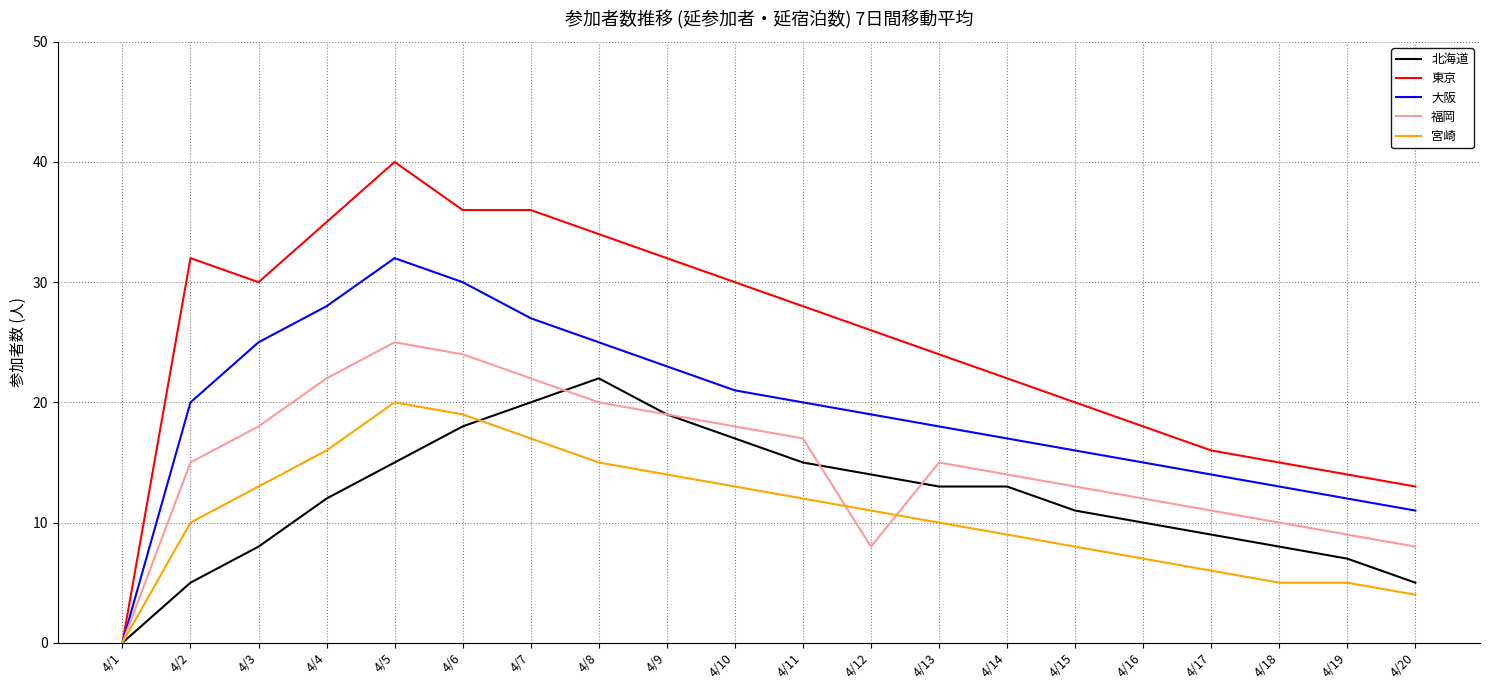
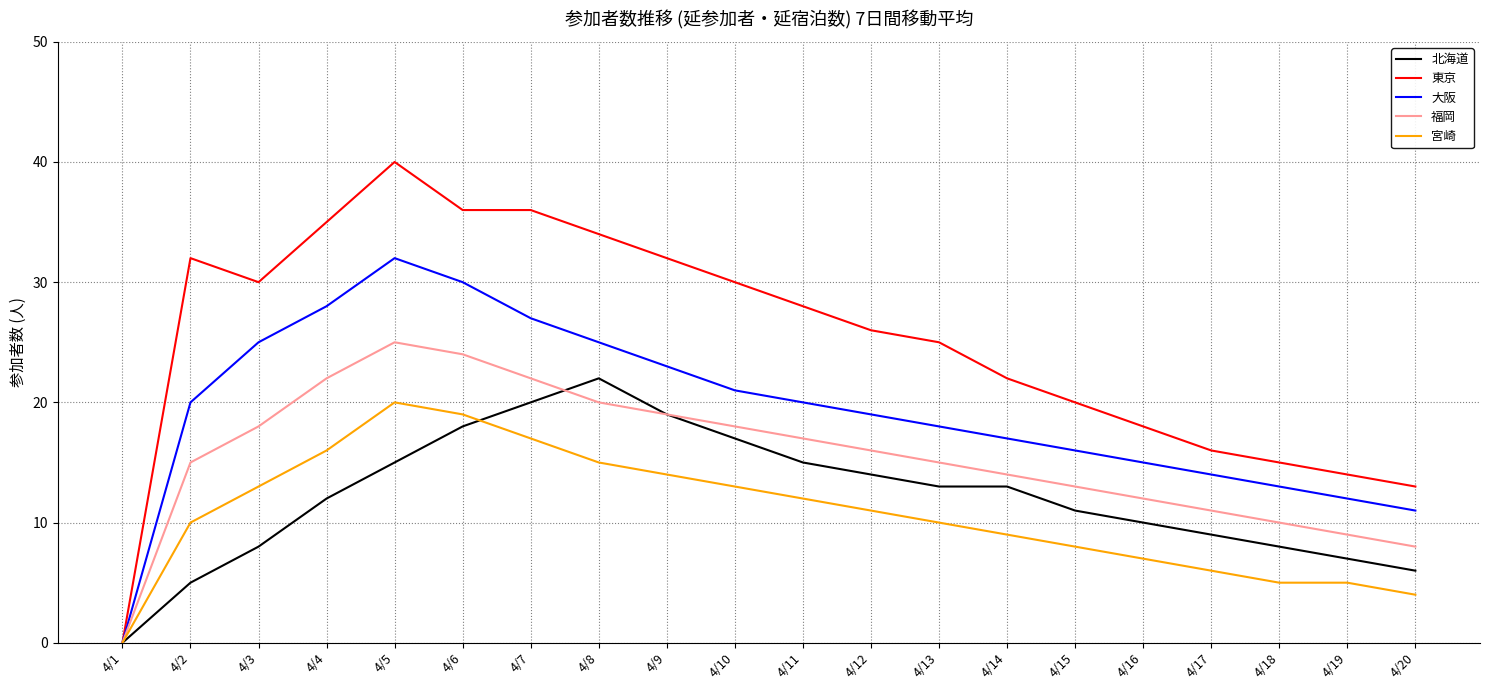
  {
    "北海道": {
      "4/2": 5,
      "4/3": 8,
      "4/4": 12,
      "4/5": 15,
      "4/6": 18,
      "4/7": 20,
      "4/8": 22,
      "4/10": 17,
      "4/11": 15,
      "4/12": 14,
      "4/13": 13,
      "4/14": 13,
      "4/15": 11,
      "4/16": 10,
      "4/17": 9,
      "4/18": 8,
      "4/19": 7,
-     "4/20": 5
+     "4/20": 6
    },
    "東京": {
      "4/2": 32,
      "4/3": 30,
      "4/4": 35,
      "4/5": 40,
      "4/6": 36,
      "4/7": 36,
      "4/8": 34,
      "4/9": 32,
      "4/10": 30,
      "4/11": 28,
      "4/12": 26,
-     "4/13": 24,
+     "4/13": 25,
      "4/14": 22,
      "4/15": 20,
      "4/16": 18,
      "4/17": 16,
      "4/18": 15,
      "4/19": 14,
      "4/20": 13
    },
    "大阪": {
      "4/2": 20,
      "4/3": 25,
      "4/4": 28,
      "4/5": 32,
      "4/6": 30,
      "4/7": 27,
      "4/8": 25,
      "4/9": 23,
      "4/10": 21,
      "4/11": 20,
      "4/12": 19,
      "4/13": 18,
      "4/14": 17,
      "4/15": 16,
      "4/16": 15,
      "4/17": 14,
      "4/18": 13,
      "4/19": 12,
      "4/20": 11
    },
    "福岡": {
      "4/2": 15,
      "4/3": 18,
      "4/4": 22,
      "4/5": 25,
      "4/6": 24,
      "4/7": 22,
      "4/8": 20,
      "4/10": 18,
      "4/11": 17,
-     "4/12": 8,
+     "4/12": 16,
      "4/13": 15,
      "4/14": 14,
      "4/15": 13,
      "4/16": 12,
      "4/17": 11,
      "4/18": 10,
      "4/19": 9,
      "4/20": 8
    },
    "宮崎": {
      "4/2": 10,
      "4/3": 13,
      "4/4": 16,
      "4/5": 20,
      "4/6": 19,
      "4/7": 17,
      "4/8": 15,
      "4/9": 14,
      "4/10": 13,
      "4/11": 12,
      "4/12": 11,
      "4/13": 10,
      "4/14": 9,
      "4/15": 8,
      "4/16": 7,
      "4/17": 6,
      "4/18": 5,
      "4/19": 5,
      "4/20": 4
    }
  }
